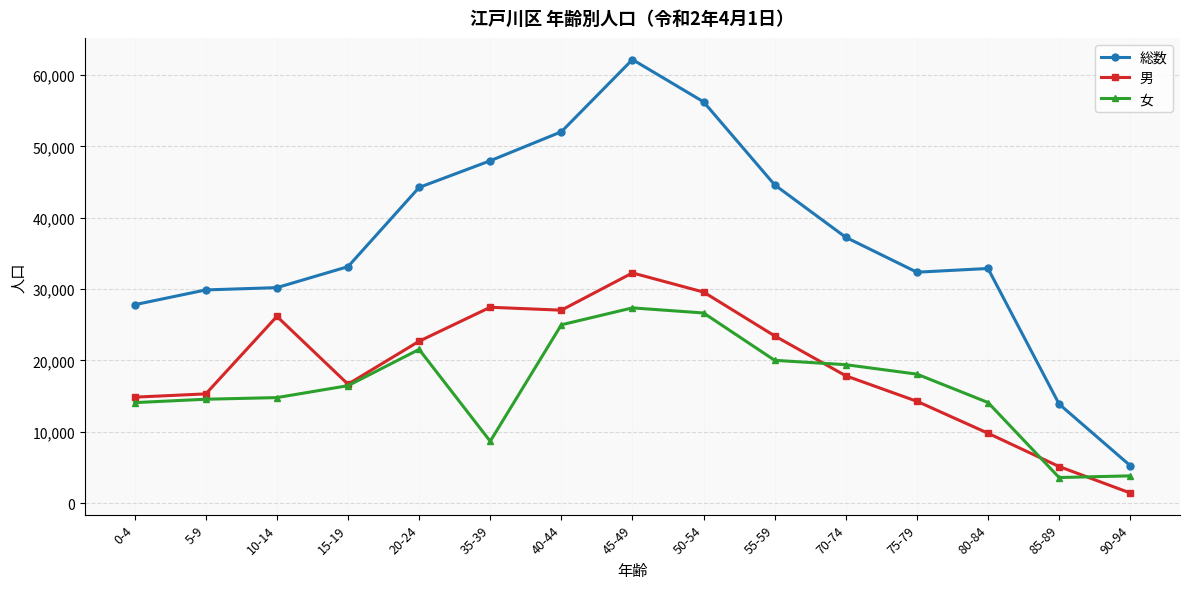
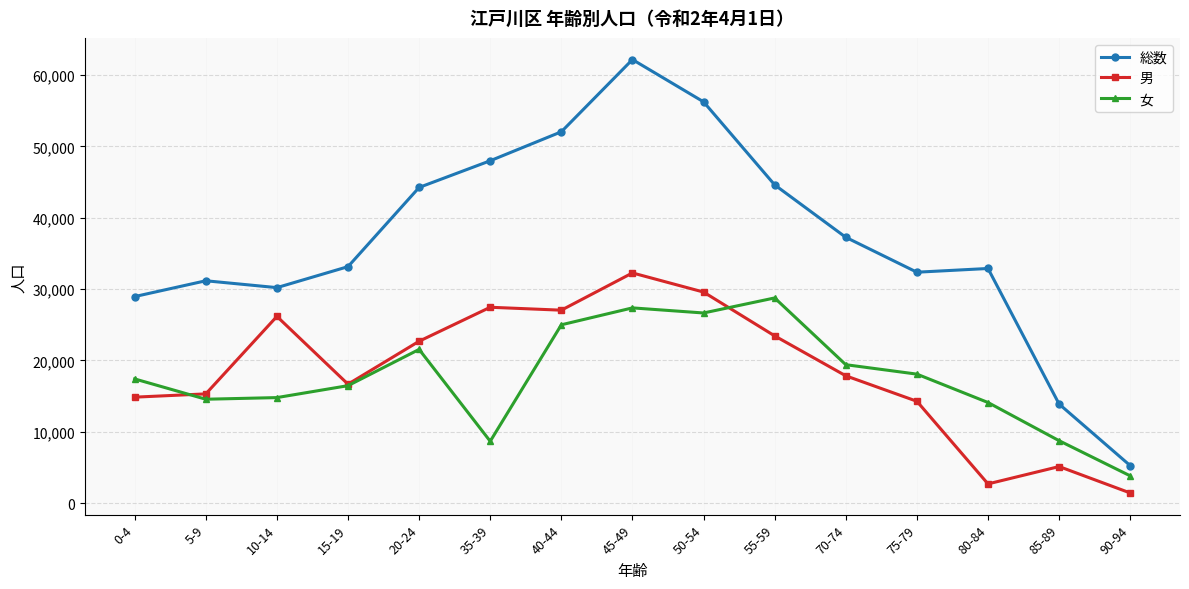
  {
    "総数": {
-     "0-4": "28,000",
-     "5-9": "30,000",
+     "0-4": "29,000",
+     "5-9": "31,000",
      "10-14": "30,000",
      "15-19": "33,000",
      "20-24": "44,000",
      "35-39": "48,000",
      "40-44": "52,000",
      "45-49": "62,000",
      "50-54": "56,000",
      "55-59": "45,000",
      "70-74": "37,000",
      "75-79": "32,000",
      "80-84": "33,000",
      "85-89": "14,000",
      "90-94": "5,000"
    },
    "男": {
      "0-4": "15,000",
      "5-9": "15,000",
      "10-14": "26,000",
      "20-24": "23,000",
      "35-39": "27,000",
      "40-44": "27,000",
      "45-49": "32,000",
      "50-54": "30,000",
      "55-59": "23,000",
      "70-74": "18,000",
      "75-79": "14,000",
-     "80-84": "10,000",
+     "80-84": "3,000",
      "85-89": "5,000",
      "90-94": "1,000"
    },
    "女": {
-     "0-4": "14,000",
+     "0-4": "17,000",
      "5-9": "15,000",
      "10-14": "15,000",
      "20-24": "22,000",
      "35-39": "9,000",
      "40-44": "25,000",
      "45-49": "27,000",
      "50-54": "27,000",
-     "55-59": "20,000",
+     "55-59": "29,000",
      "70-74": "19,000",
      "75-79": "18,000",
      "80-84": "14,000",
-     "85-89": "4,000",
+     "85-89": "9,000",
      "90-94": "4,000"
    }
  }
